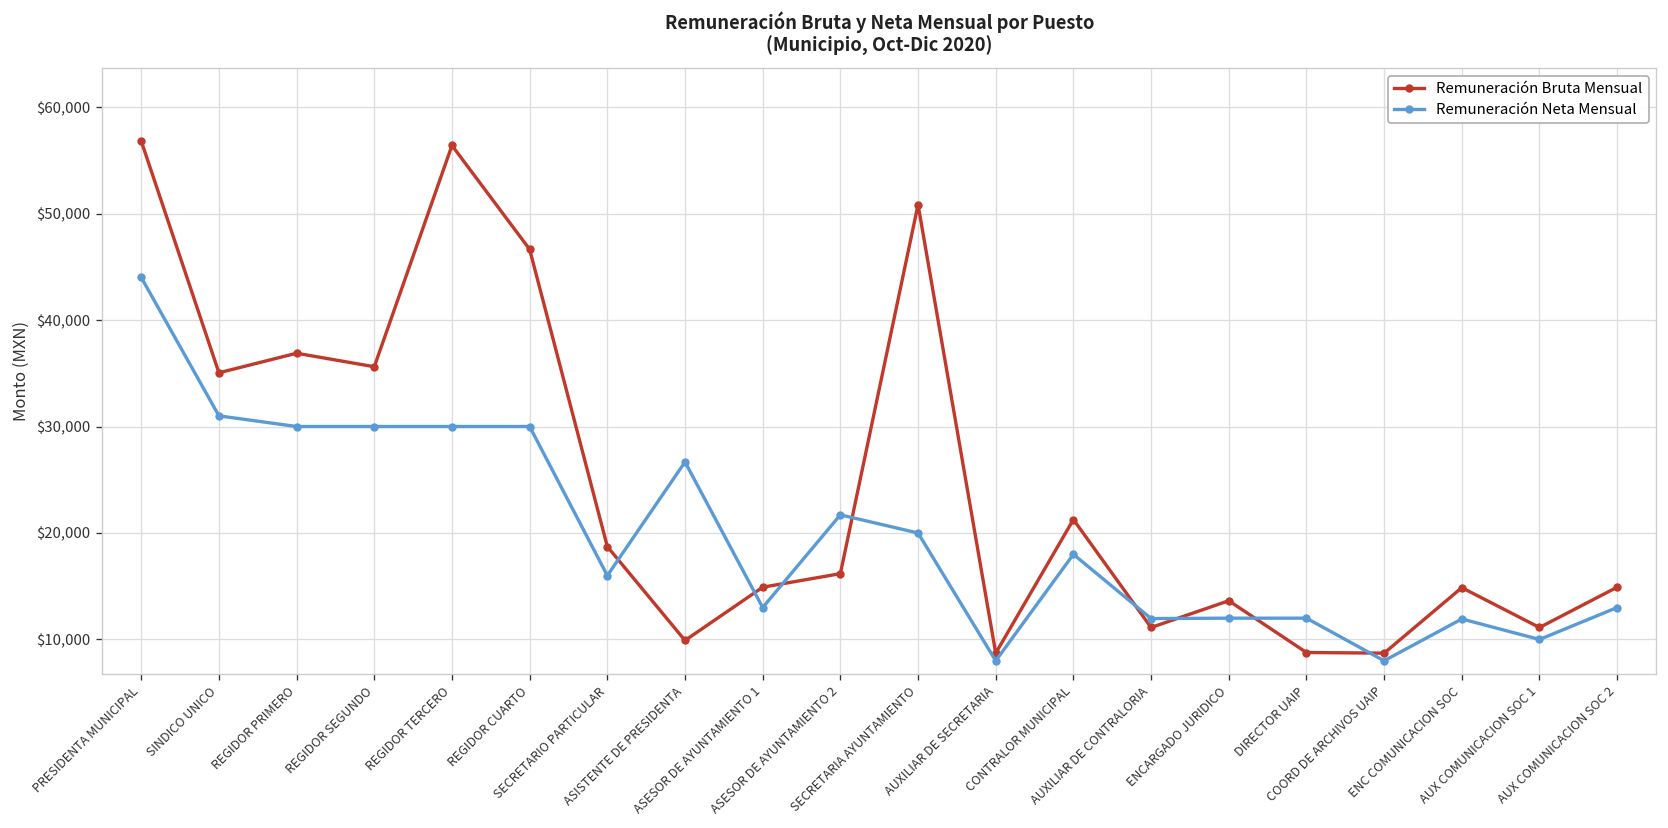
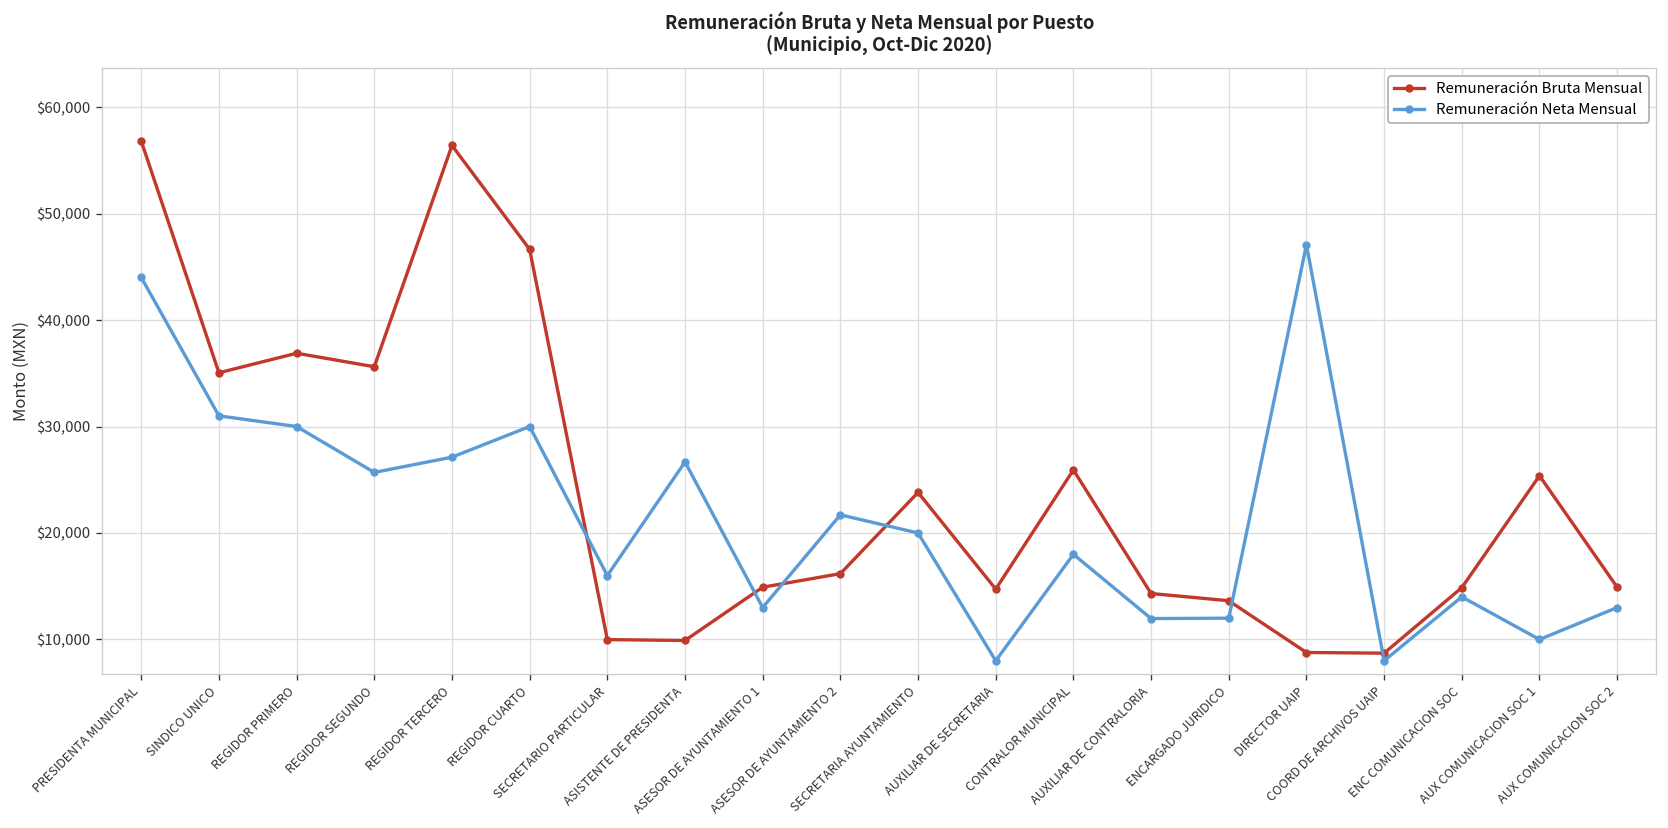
  {
    "Remuneración Bruta Mensual": {
      "PRESIDENTA MUNICIPAL": "$57,000",
      "SINDICO UNICO": "$35,000",
      "REGIDOR PRIMERO": "$37,000",
      "REGIDOR SEGUNDO": "$36,000",
      "REGIDOR TERCERO": "$56,000",
      "REGIDOR CUARTO": "$47,000",
-     "SECRETARIO PARTICULAR": "$19,000",
+     "SECRETARIO PARTICULAR": "$10,000",
      "ASISTENTE DE PRESIDENTA": "$10,000",
      "ASESOR DE AYUNTAMIENTO 1": "$15,000",
      "ASESOR DE AYUNTAMIENTO 2": "$16,000",
-     "SECRETARIA AYUNTAMIENTO": "$51,000",
-     "AUXILIAR DE SECRETARIA": "$9,000",
-     "CONTRALOR MUNICIPAL": "$21,000",
-     "AUXILIAR DE CONTRALORIA": "$11,000",
+     "SECRETARIA AYUNTAMIENTO": "$24,000",
+     "AUXILIAR DE SECRETARIA": "$15,000",
+     "CONTRALOR MUNICIPAL": "$26,000",
+     "AUXILIAR DE CONTRALORIA": "$14,000",
      "ENCARGADO JURIDICO": "$14,000",
      "DIRECTOR UAIP": "$9,000",
      "COORD DE ARCHIVOS UAIP": "$9,000",
      "ENC COMUNICACION SOC": "$15,000",
-     "AUX COMUNICACION SOC 1": "$11,000",
+     "AUX COMUNICACION SOC 1": "$25,000",
      "AUX COMUNICACION SOC 2": "$15,000"
    },
    "Remuneración Neta Mensual": {
      "PRESIDENTA MUNICIPAL": "$44,000",
      "SINDICO UNICO": "$31,000",
      "REGIDOR PRIMERO": "$30,000",
-     "REGIDOR SEGUNDO": "$30,000",
-     "REGIDOR TERCERO": "$30,000",
+     "REGIDOR SEGUNDO": "$26,000",
+     "REGIDOR TERCERO": "$27,000",
      "REGIDOR CUARTO": "$30,000",
      "SECRETARIO PARTICULAR": "$16,000",
      "ASISTENTE DE PRESIDENTA": "$27,000",
      "ASESOR DE AYUNTAMIENTO 1": "$13,000",
      "ASESOR DE AYUNTAMIENTO 2": "$22,000",
      "SECRETARIA AYUNTAMIENTO": "$20,000",
      "AUXILIAR DE SECRETARIA": "$8,000",
      "CONTRALOR MUNICIPAL": "$18,000",
      "AUXILIAR DE CONTRALORIA": "$12,000",
      "ENCARGADO JURIDICO": "$12,000",
-     "DIRECTOR UAIP": "$12,000",
+     "DIRECTOR UAIP": "$47,000",
      "COORD DE ARCHIVOS UAIP": "$8,000",
-     "ENC COMUNICACION SOC": "$12,000",
+     "ENC COMUNICACION SOC": "$14,000",
      "AUX COMUNICACION SOC 1": "$10,000",
      "AUX COMUNICACION SOC 2": "$13,000"
    }
  }
